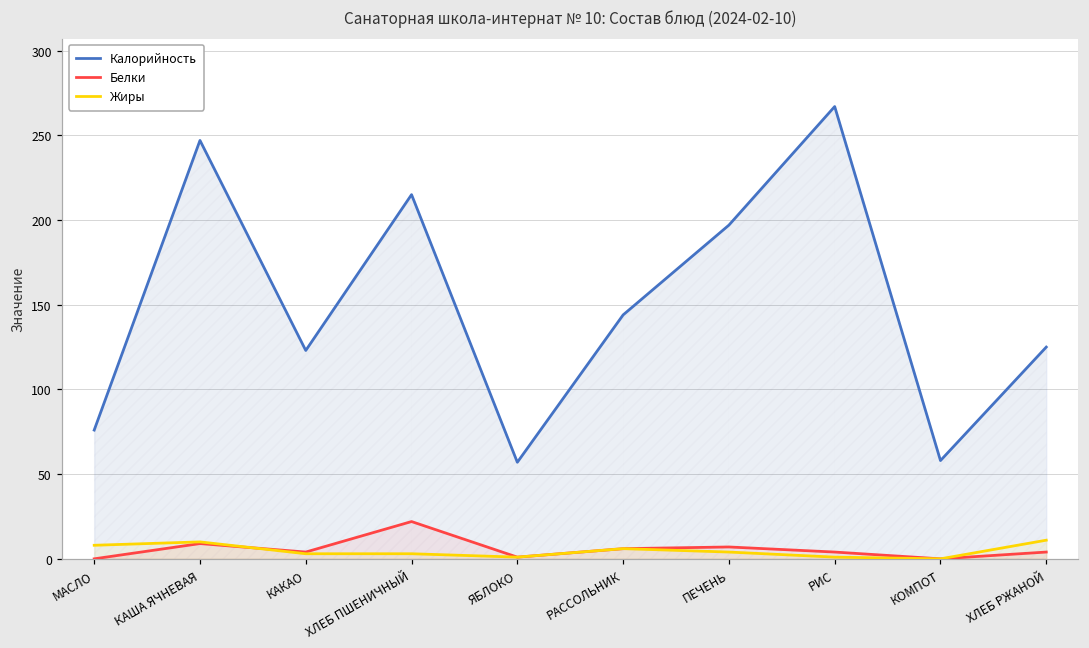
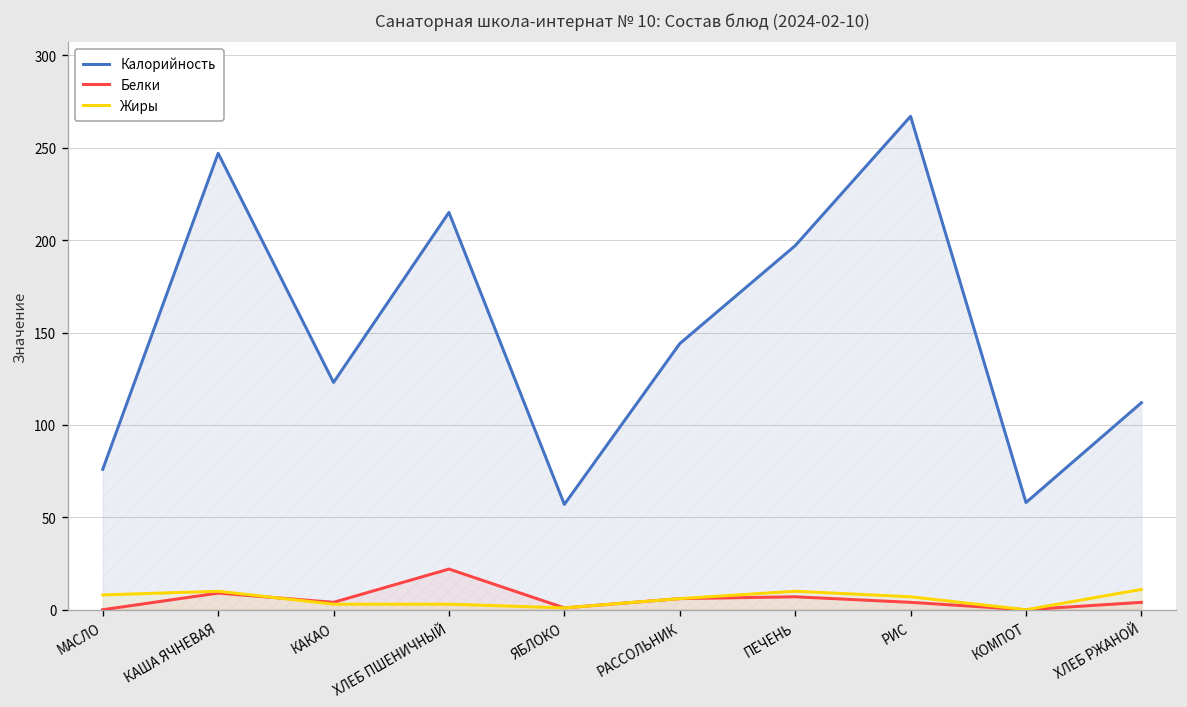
  {
    "Калорийность": {
-     "ХЛЕБ РЖАНОЙ": 125
+     "ХЛЕБ РЖАНОЙ": 112
    },
    "Белки": {
      "МАСЛО": 0,
      "ХЛЕБ ПШЕНИЧНЫЙ": 22,
      "ПЕЧЕНЬ": 7,
      "РИС": 4,
      "ХЛЕБ РЖАНОЙ": 4
    },
    "Жиры": {
      "МАСЛО": 8,
      "ХЛЕБ ПШЕНИЧНЫЙ": 3,
-     "ПЕЧЕНЬ": 4,
-     "РИС": 1,
+     "ПЕЧЕНЬ": 10,
+     "РИС": 7,
      "ХЛЕБ РЖАНОЙ": 11
    }
  }
